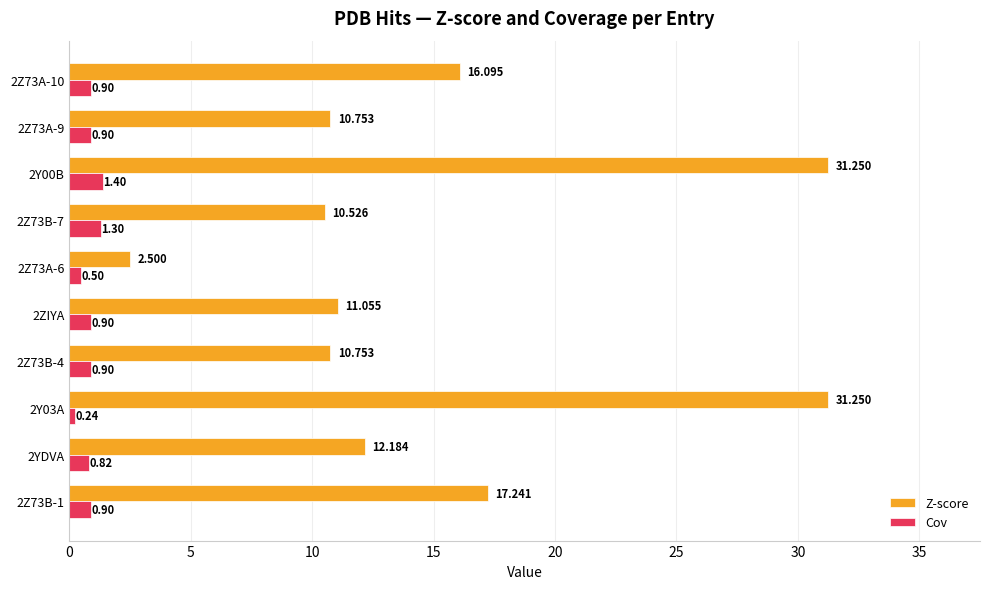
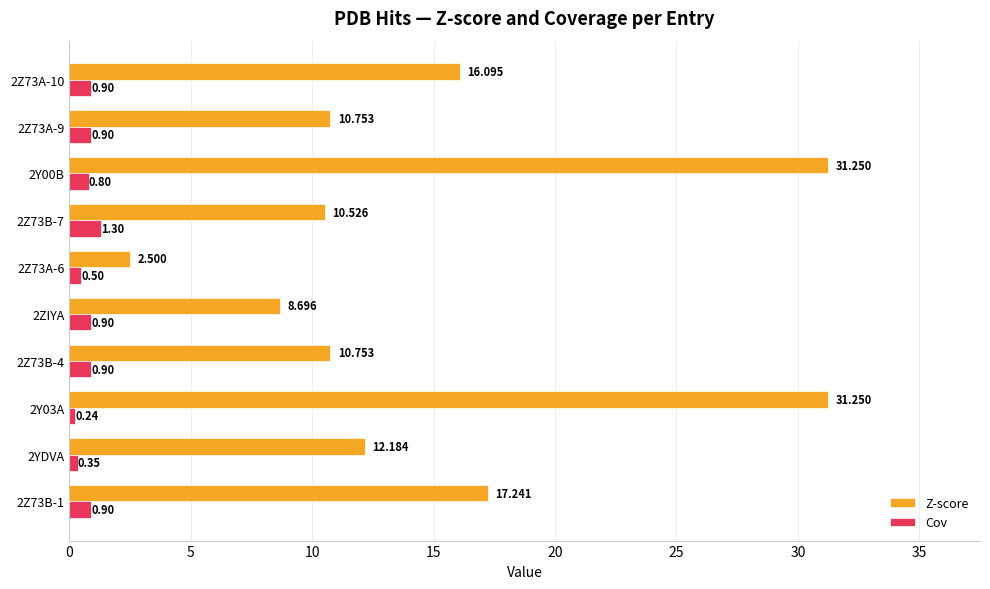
  {
    "Z-score": {
      "2Z73A-10": 16.095,
      "2Z73A-9": 10.753,
      "2Y00B": 31.250,
      "2Z73B-7": 10.526,
      "2Z73A-6": 2.500,
-     "2ZIYA": 11.055,
+     "2ZIYA": 8.696,
      "2Z73B-4": 10.753,
      "2Y03A": 31.250,
      "2YDVA": 12.184,
      "2Z73B-1": 17.241
    },
    "Cov": {
      "2Z73A-10": 0.90,
      "2Z73A-9": 0.90,
-     "2Y00B": 1.40,
+     "2Y00B": 0.80,
      "2Z73B-7": 1.30,
      "2Z73A-6": 0.50,
      "2ZIYA": 0.90,
      "2Z73B-4": 0.90,
      "2Y03A": 0.24,
-     "2YDVA": 0.82,
+     "2YDVA": 0.35,
      "2Z73B-1": 0.90
    }
  }
